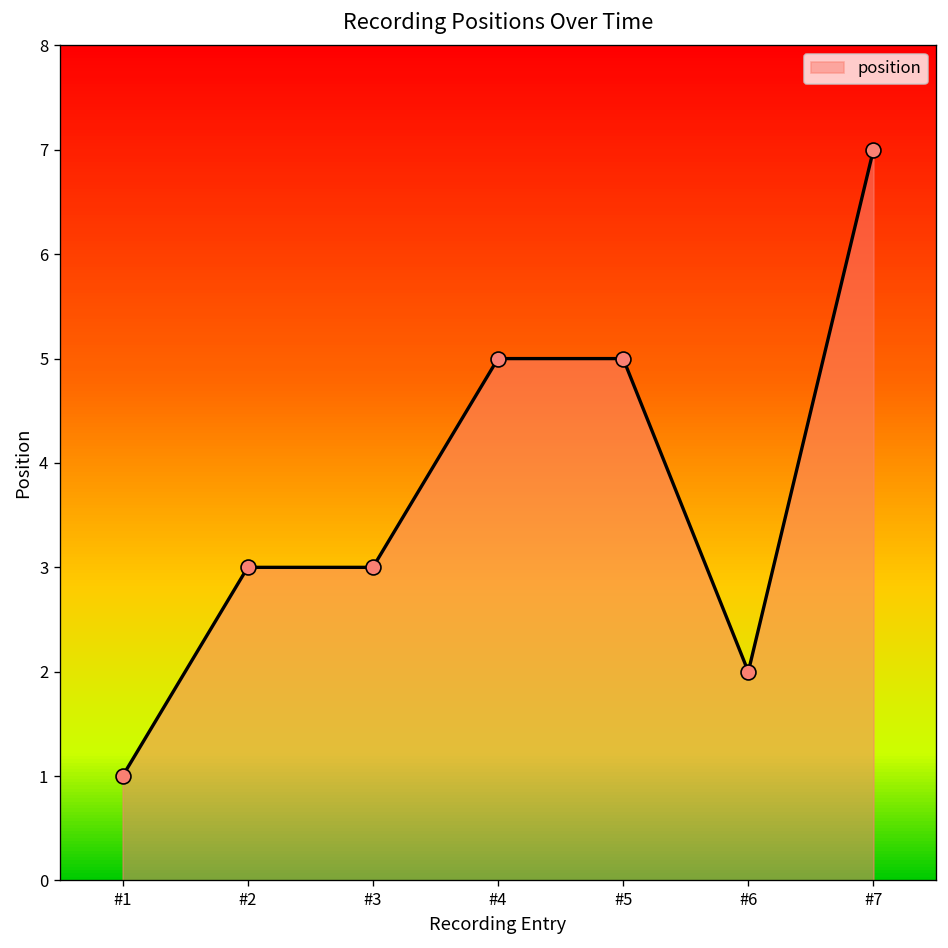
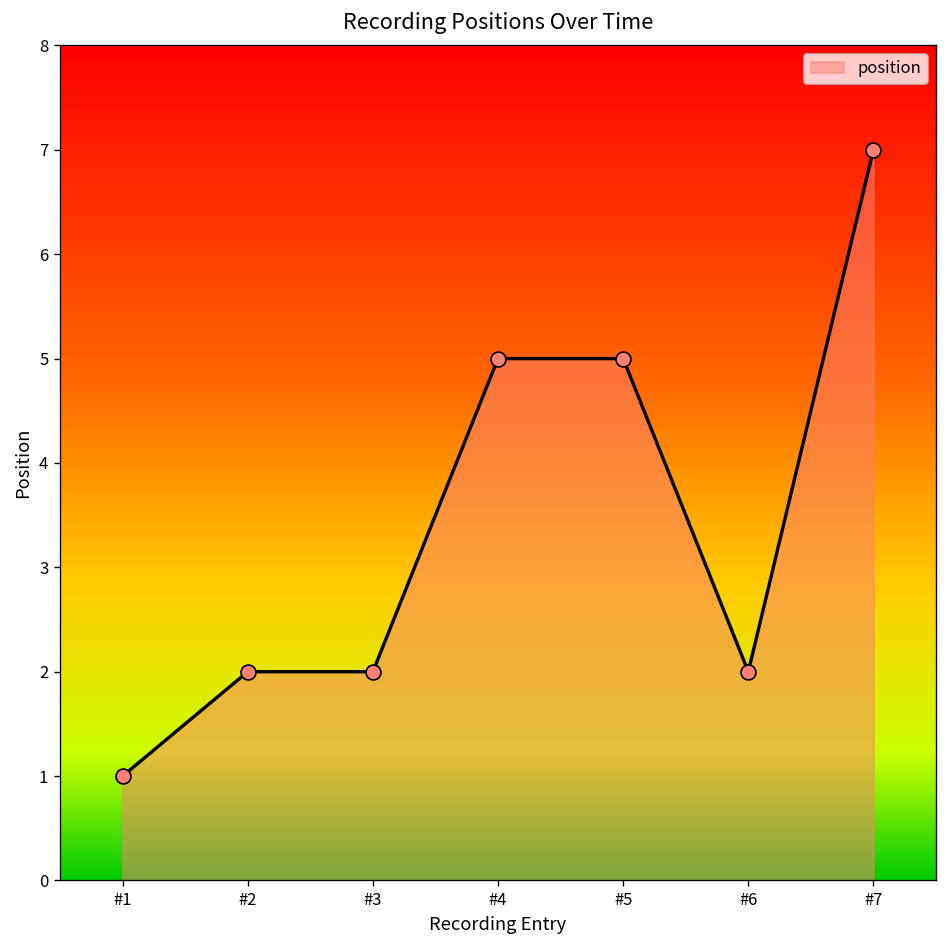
  {
    "#1": 1,
-   "#2": 3,
-   "#3": 3,
+   "#2": 2,
+   "#3": 2,
    "#4": 5,
    "#5": 5,
    "#6": 2,
    "#7": 7
  }
